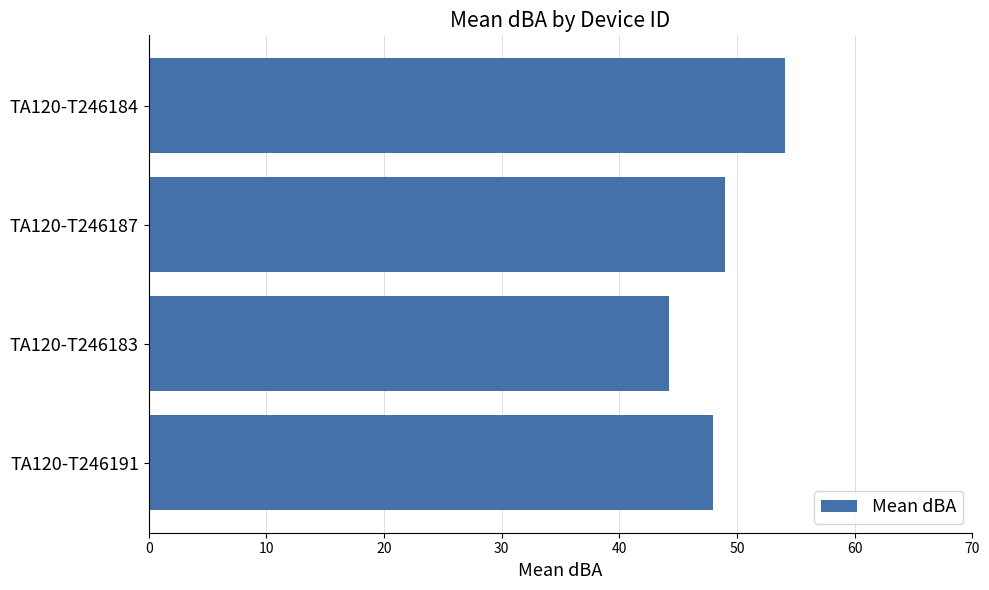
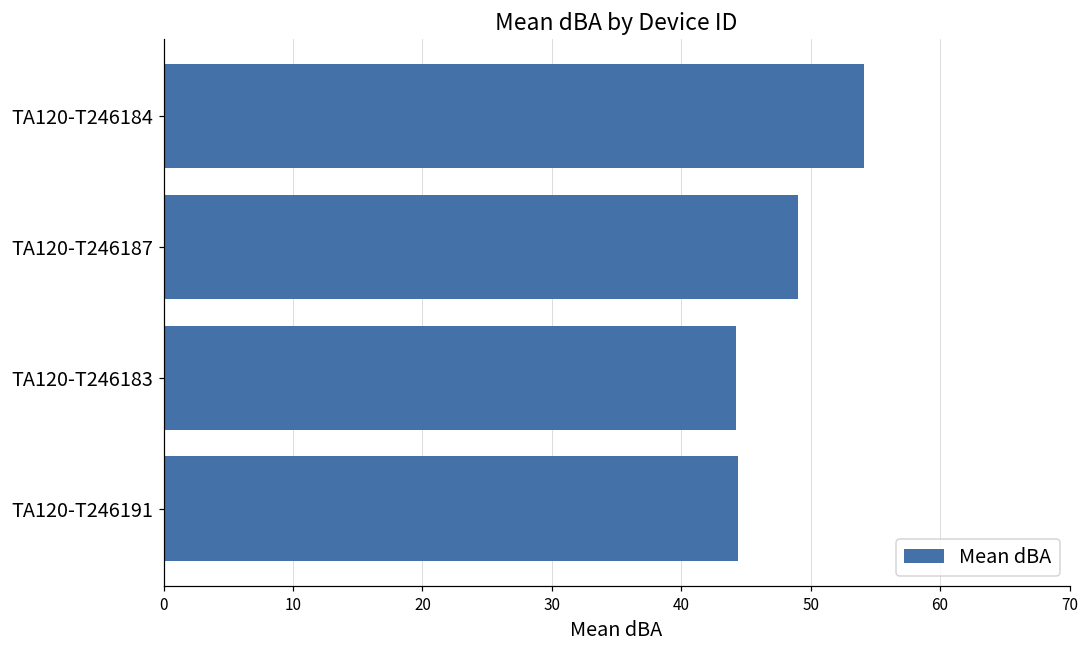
  {
    "TA120-T246184": 54.1,
    "TA120-T246187": 49.0,
    "TA120-T246183": 44.2,
-   "TA120-T246191": 47.9
+   "TA120-T246191": 44.4
  }
